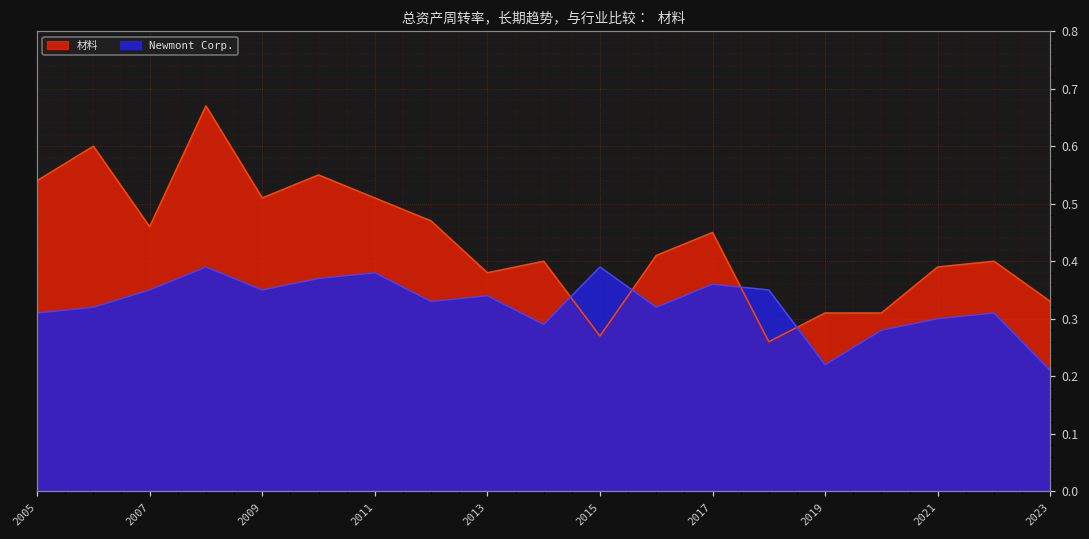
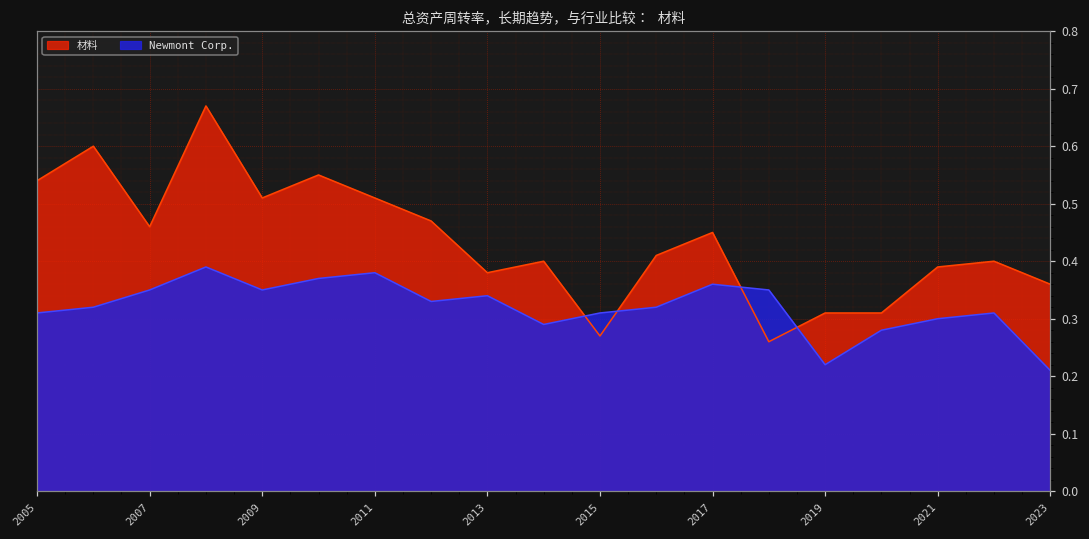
  {
    "材料": {
      "2005": 0.54,
      "2007": 0.46,
      "2009": 0.51,
      "2011": 0.51,
      "2013": 0.38,
      "2015": 0.27,
      "2017": 0.45,
      "2019": 0.31,
      "2021": 0.39,
-     "2023": 0.33
+     "2023": 0.36
    },
    "Newmont Corp.": {
      "2005": 0.31,
      "2007": 0.35,
      "2009": 0.35,
      "2011": 0.38,
      "2013": 0.34,
-     "2015": 0.39,
+     "2015": 0.31,
      "2017": 0.36,
      "2019": 0.22,
      "2021": 0.30,
      "2023": 0.21
    }
  }
